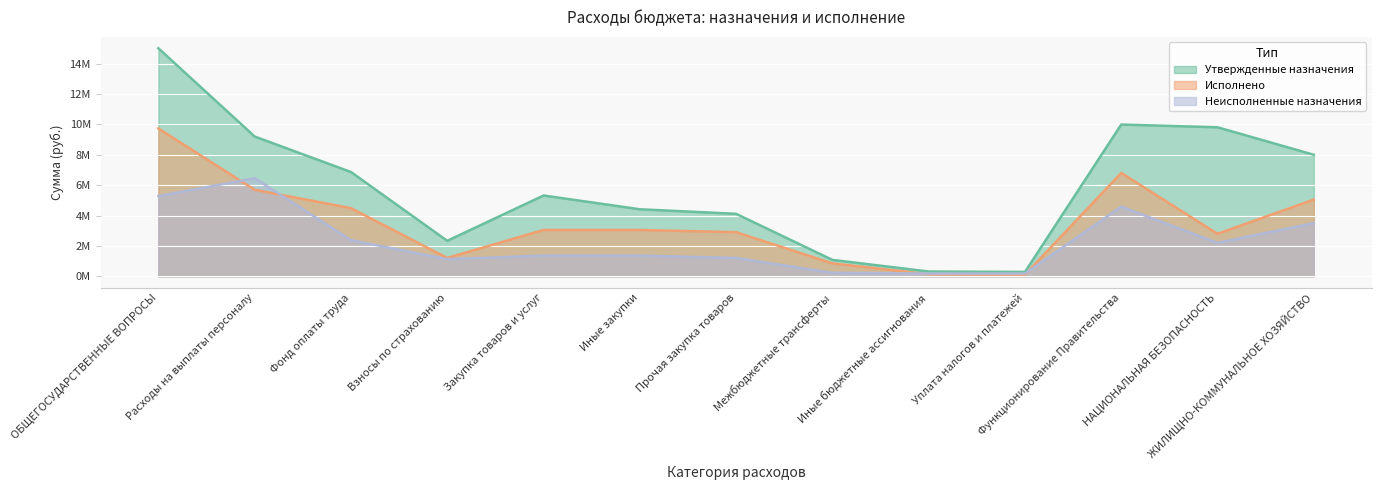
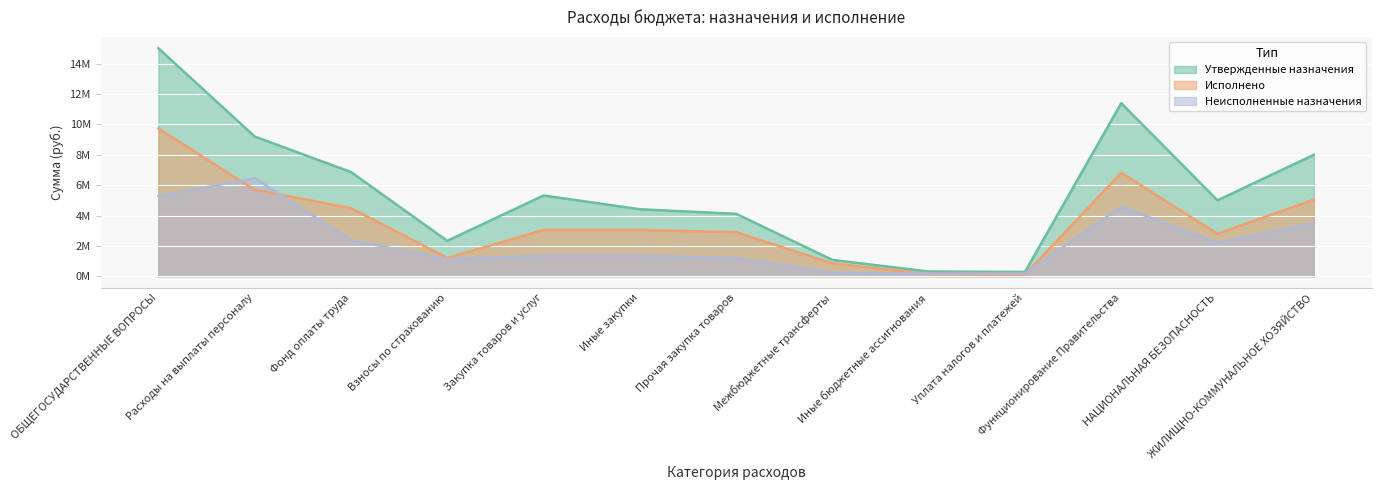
  {
    "Утвержденные назначения": {
      "ОБЩЕГОСУДАРСТВЕННЫЕ ВОПРОСЫ": 15000000,
      "Расходы на выплаты персоналу": 9200000,
      "Фонд оплаты труда": 6900000,
      "Взносы по страхованию": 2300000,
      "Закупка товаров и услуг": 5300000,
      "Иные закупки": 4400000,
      "Прочая закупка товаров": 4100000,
      "Межбюджетные трансферты": 1100000,
-     "Функционирование Правительства": 10000000,
-     "НАЦИОНАЛЬНАЯ БЕЗОПАСНОСТЬ": 9800000,
+     "Функционирование Правительства": 11400000,
+     "НАЦИОНАЛЬНАЯ БЕЗОПАСНОСТЬ": 5000000,
      "ЖИЛИЩНО-КОММУНАЛЬНОЕ ХОЗЯЙСТВО": 8000000
    },
    "Исполнено": {
      "ОБЩЕГОСУДАРСТВЕННЫЕ ВОПРОСЫ": 9700000,
      "Расходы на выплаты персоналу": 5700000,
      "Фонд оплаты труда": 4500000,
      "Закупка товаров и услуг": 3100000,
      "Иные закупки": 3100000,
      "Прочая закупка товаров": 2900000,
      "Межбюджетные трансферты": 900000,
      "Функционирование Правительства": 6800000,
      "НАЦИОНАЛЬНАЯ БЕЗОПАСНОСТЬ": 2800000,
      "ЖИЛИЩНО-КОММУНАЛЬНОЕ ХОЗЯЙСТВО": 5100000
    },
    "Неисполненные назначения": {
      "ОБЩЕГОСУДАРСТВЕННЫЕ ВОПРОСЫ": 5300000,
      "Расходы на выплаты персоналу": 6500000,
      "Фонд оплаты труда": 2400000,
      "Закупка товаров и услуг": 1400000,
      "Иные закупки": 1400000,
      "Прочая закупка товаров": 1200000,
      "Межбюджетные трансферты": 200000,
      "Функционирование Правительства": 4600000,
      "НАЦИОНАЛЬНАЯ БЕЗОПАСНОСТЬ": 2200000,
      "ЖИЛИЩНО-КОММУНАЛЬНОЕ ХОЗЯЙСТВО": 3500000
    }
  }
